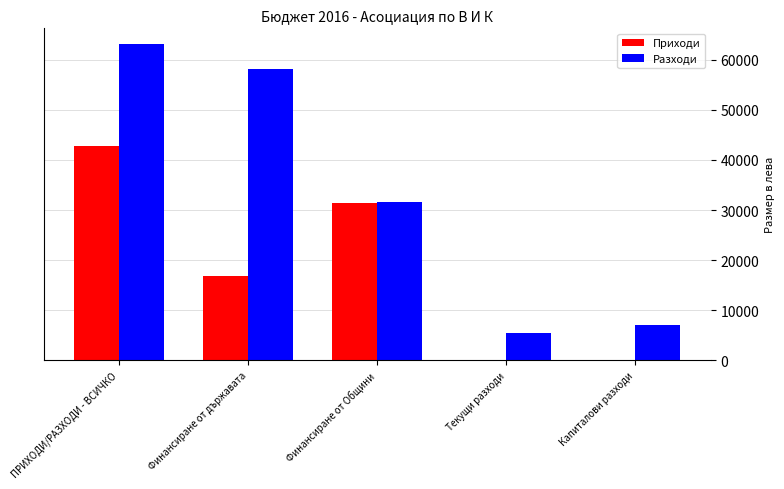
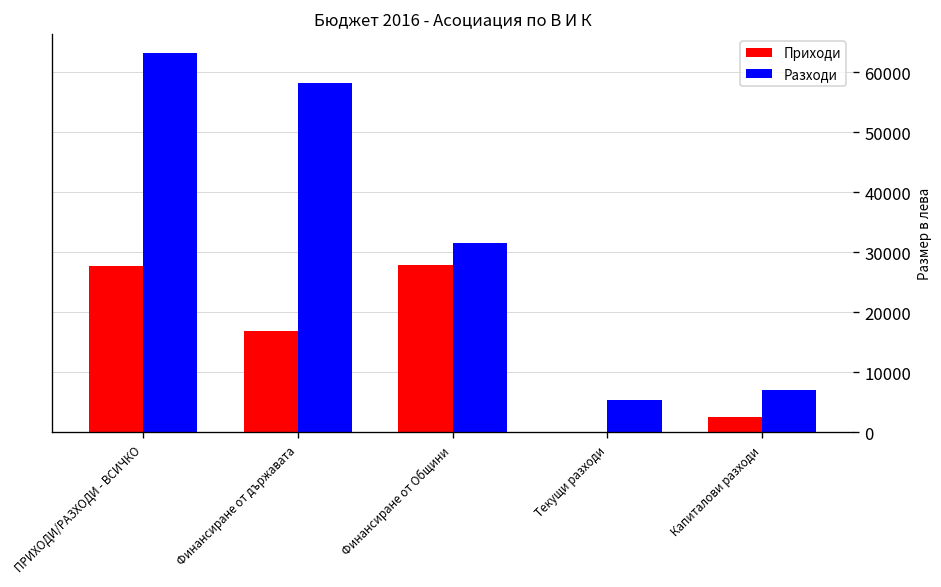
  {
    "Приходи": {
-     "ПРИХОДИ/РАЗХОДИ - ВСИЧКО": 43000,
+     "ПРИХОДИ/РАЗХОДИ - ВСИЧКО": 28000,
      "Финансиране от държавата": 17000,
-     "Финансиране от Общини": 31000,
+     "Финансиране от Общини": 28000,
      "Текущи разходи": 0,
-     "Капиталови разходи": 0
+     "Капиталови разходи": 3000
    },
    "Разходи": {
      "ПРИХОДИ/РАЗХОДИ - ВСИЧКО": 63000,
      "Финансиране от държавата": 58000,
      "Финансиране от Общини": 32000,
      "Текущи разходи": 5000,
      "Капиталови разходи": 7000
    }
  }
